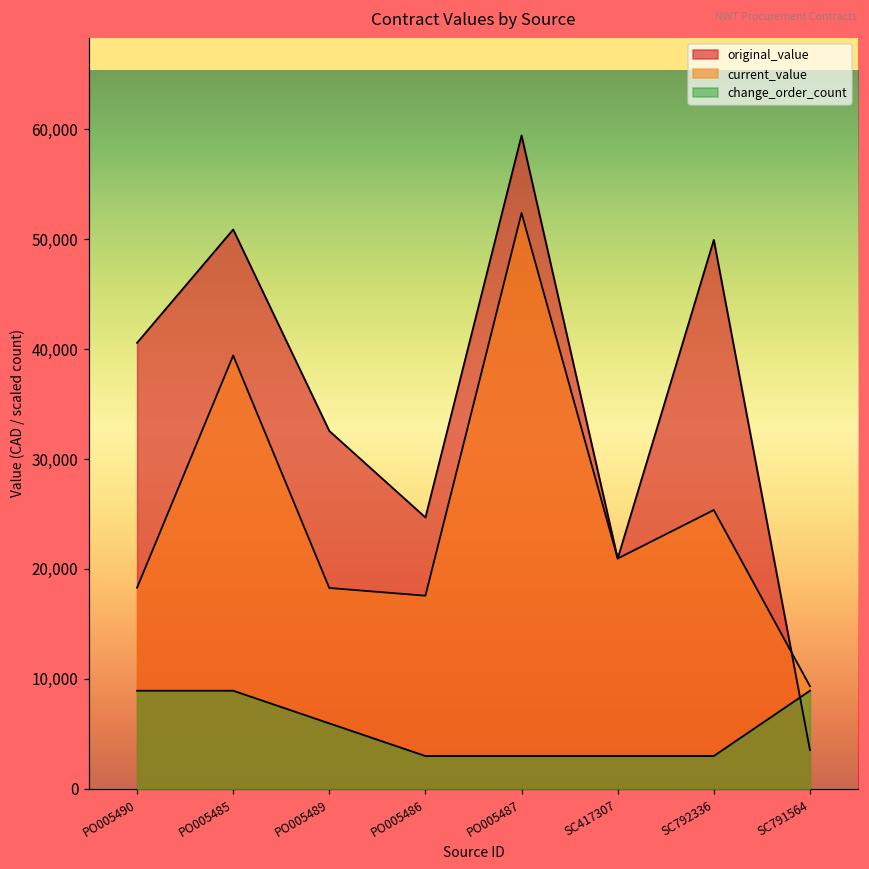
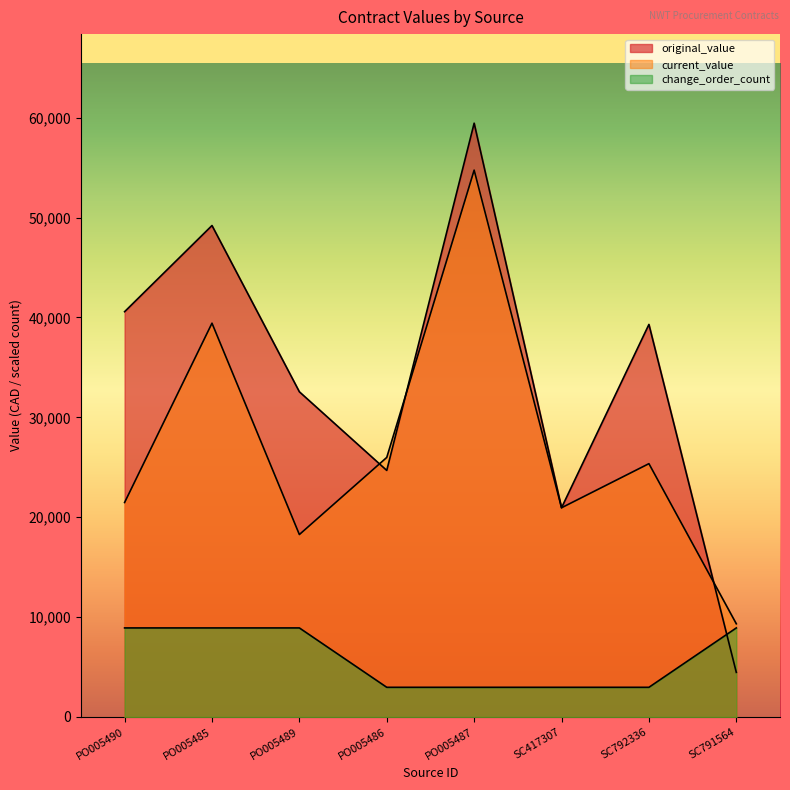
  {
    "original_value": {
      "PO005490": "41,000",
-     "PO005485": "51,000",
+     "PO005485": "49,000",
      "PO005489": "33,000",
      "PO005486": "25,000",
      "PO005487": "59,000",
-     "SC792336": "50,000",
-     "SC791564": "3,500"
+     "SC792336": "39,000",
+     "SC791564": "4,500"
    },
    "current_value": {
-     "PO005490": "18,000",
+     "PO005490": "21,000",
      "PO005485": "39,000",
      "PO005489": "18,000",
-     "PO005486": "18,000",
-     "PO005487": "52,000",
+     "PO005486": "26,000",
+     "PO005487": "55,000",
      "SC792336": "25,000",
      "SC791564": "9,000"
    },
    "change_order_count": {
      "PO005490": "9,000",
      "PO005485": "9,000",
-     "PO005489": "6,000",
+     "PO005489": "9,000",
      "PO005486": "3,000",
      "PO005487": "3,000",
      "SC417307": "3,000",
      "SC792336": "3,000",
      "SC791564": "9,000"
    }
  }
